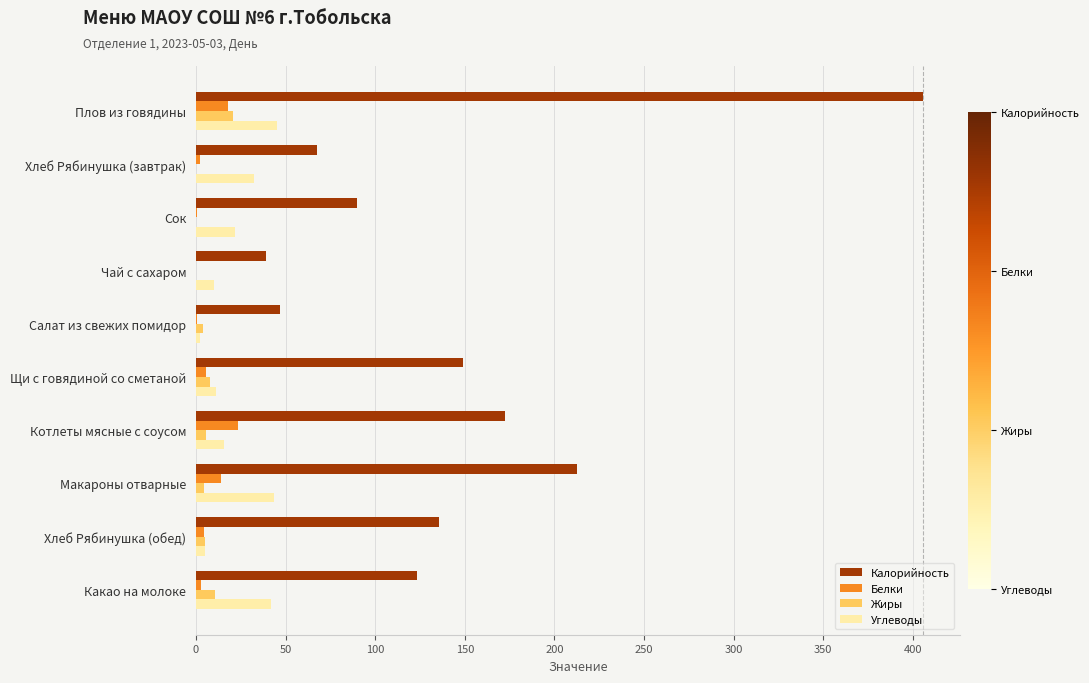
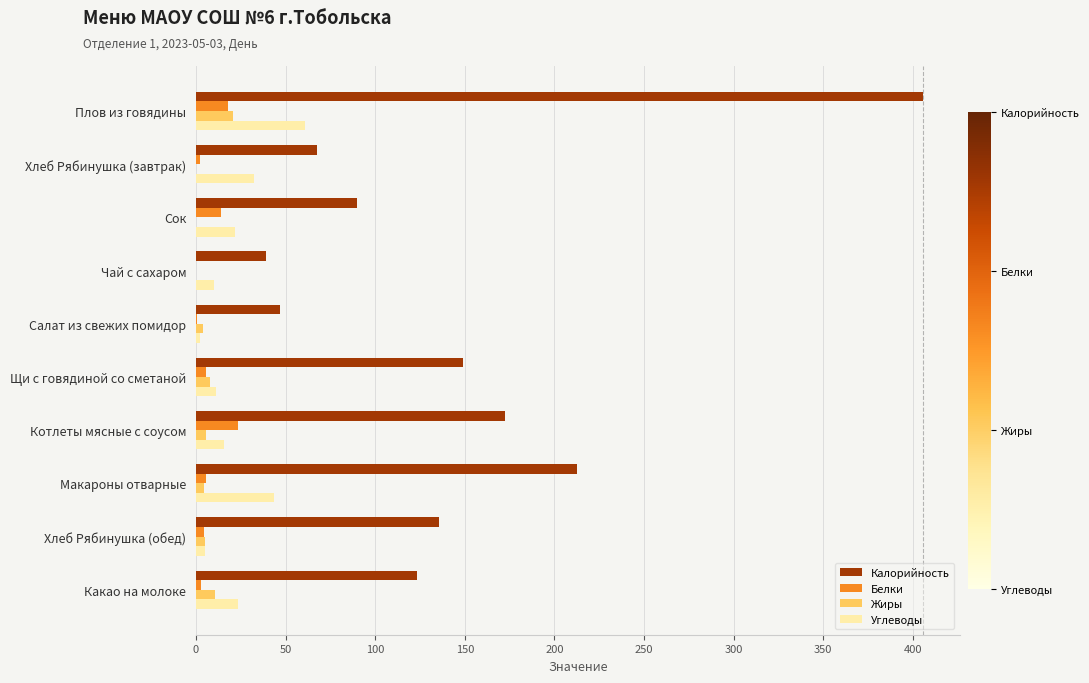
  {
    "Калорийность": {
      "Плов из говядины": 406,
      "Хлеб Рябинушка (завтрак)": 68,
      "Сок": 90,
      "Чай с сахаром": 39,
      "Салат из свежих помидор": 47,
      "Щи с говядиной со сметаной": 149,
      "Котлеты мясные с соусом": 172,
      "Макароны отварные": 213,
      "Хлеб Рябинушка (обед)": 136,
      "Какао на молоке": 123
    },
    "Белки": {
      "Плов из говядины": 18,
      "Хлеб Рябинушка (завтрак)": 2,
-     "Сок": 0,
+     "Сок": 14,
      "Щи с говядиной со сметаной": 6,
      "Котлеты мясные с соусом": 23,
-     "Макароны отварные": 14,
+     "Макароны отварные": 6,
      "Хлеб Рябинушка (обед)": 5,
      "Какао на молоке": 3
    },
    "Жиры": {
      "Плов из говядины": 20,
      "Сок": 0,
      "Чай с сахаром": 0,
      "Салат из свежих помидор": 4,
      "Щи с говядиной со сметаной": 8,
      "Котлеты мясные с соусом": 5,
      "Макароны отварные": 4,
      "Хлеб Рябинушка (обед)": 5,
      "Какао на молоке": 11
    },
    "Углеводы": {
-     "Плов из говядины": 45,
+     "Плов из говядины": 61,
      "Хлеб Рябинушка (завтрак)": 32,
      "Сок": 22,
      "Чай с сахаром": 10,
      "Салат из свежих помидор": 2,
      "Щи с говядиной со сметаной": 11,
      "Котлеты мясные с соусом": 16,
      "Макароны отварные": 43,
      "Хлеб Рябинушка (обед)": 5,
-     "Какао на молоке": 42
+     "Какао на молоке": 24
    }
  }
